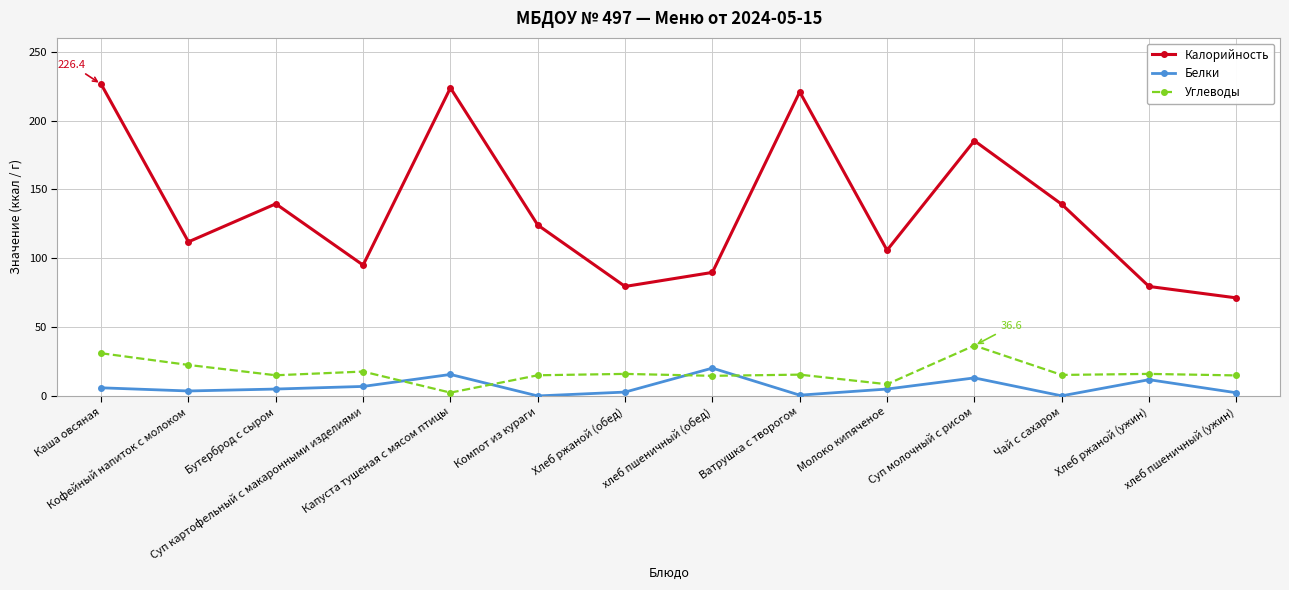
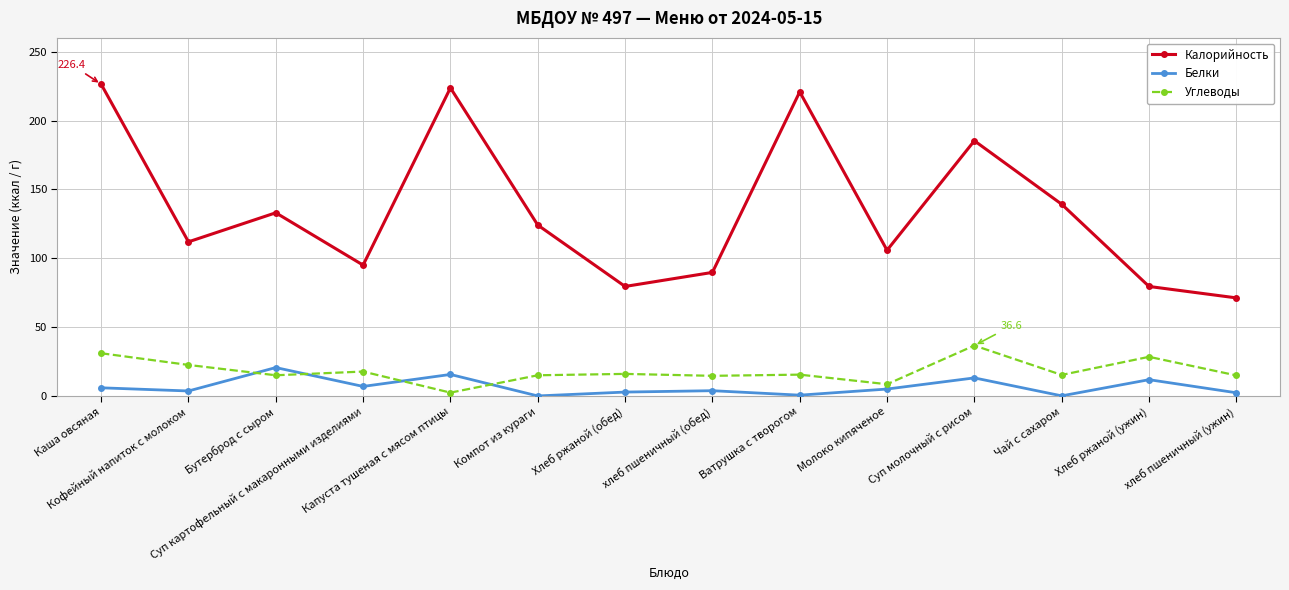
  {
    "Калорийность": {
      "Кофейный напиток с молоком": 112,
-     "Бутерброд с сыром": 140,
+     "Бутерброд с сыром": 133,
      "Суп картофельный с макаронными изделиями": 95,
      "Капуста тушеная с мясом птицы": 224,
      "Компот из кураги": 124,
      "Хлеб ржаной (обед)": 80,
      "хлеб пшеничный (обед)": 90,
      "Ватрушка с творогом": 221,
      "Молоко кипяченое": 106,
      "Суп молочный с рисом": 185,
      "Чай с сахаром": 139,
      "Хлеб ржаной (ужин)": 80,
      "хлеб пшеничный (ужин)": 71
    },
    "Белки": {
      "Каша овсяная": 6,
      "Кофейный напиток с молоком": 4,
-     "Бутерброд с сыром": 5,
+     "Бутерброд с сыром": 21,
      "Суп картофельный с макаронными изделиями": 7,
      "Капуста тушеная с мясом птицы": 16,
      "Компот из кураги": 0,
      "Хлеб ржаной (обед)": 3,
-     "хлеб пшеничный (обед)": 20,
+     "хлеб пшеничный (обед)": 4,
      "Ватрушка с творогом": 1,
      "Молоко кипяченое": 5,
      "Суп молочный с рисом": 13,
      "Чай с сахаром": 0,
      "Хлеб ржаной (ужин)": 12,
      "хлеб пшеничный (ужин)": 2
    },
    "Углеводы": {
      "Каша овсяная": 31,
      "Кофейный напиток с молоком": 23,
      "Бутерброд с сыром": 15,
      "Суп картофельный с макаронными изделиями": 18,
      "Капуста тушеная с мясом птицы": 2,
      "Компот из кураги": 15,
      "Хлеб ржаной (обед)": 16,
      "хлеб пшеничный (обед)": 15,
      "Ватрушка с творогом": 15,
      "Молоко кипяченое": 9,
      "Чай с сахаром": 15,
-     "Хлеб ржаной (ужин)": 16,
+     "Хлеб ржаной (ужин)": 28,
      "хлеб пшеничный (ужин)": 15
    }
  }
